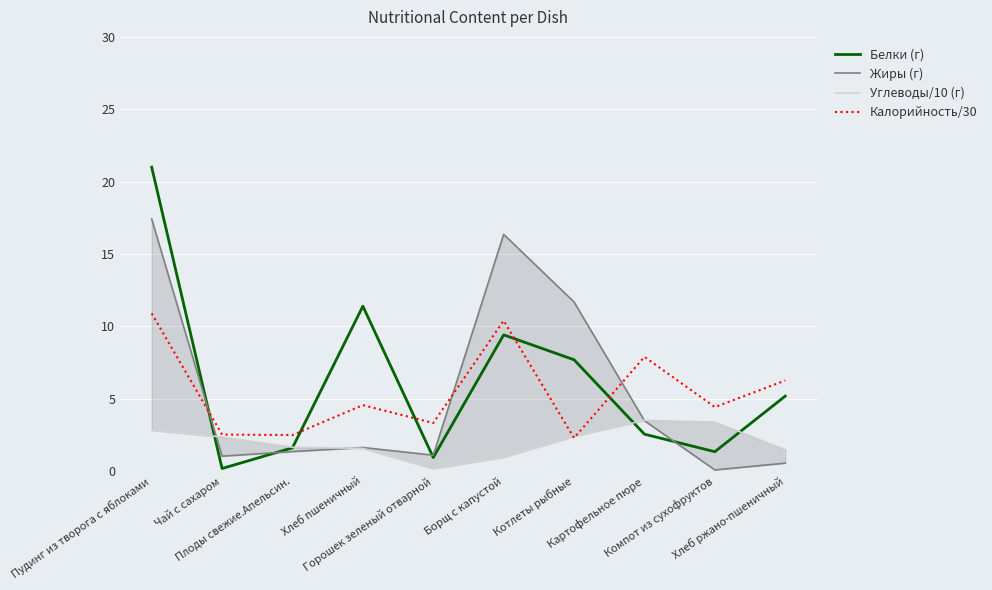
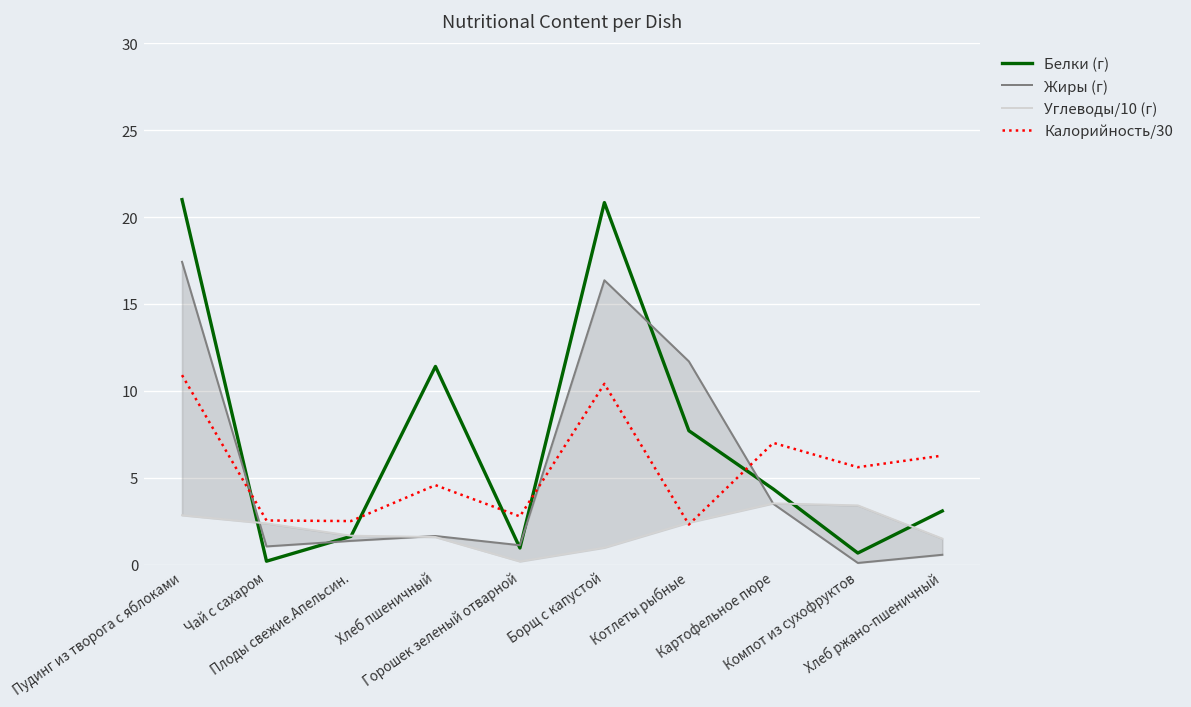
  {
    "Белки (г)": {
      "Пудинг из творога с яблоками": 21.0,
      "Чай с сахаром": 0.2,
      "Хлеб пшеничный": 11.4,
-     "Борщ с капустой": 9.4,
+     "Борщ с капустой": 20.8,
      "Котлеты рыбные": 7.7,
-     "Картофельное пюре": 2.6,
-     "Компот из сухофруктов": 1.4,
-     "Хлеб ржано-пшеничный": 5.2
+     "Картофельное пюре": 4.3,
+     "Компот из сухофруктов": 0.7,
+     "Хлеб ржано-пшеничный": 3.1
    },
    "Калорийность/30": {
      "Пудинг из творога с яблоками": 10.9,
      "Плоды свежие.Апельсин.": 2.5,
      "Хлеб пшеничный": 4.6,
-     "Горошек зеленый отварной": 3.3,
+     "Горошек зеленый отварной": 2.8,
      "Борщ с капустой": 10.4,
-     "Картофельное пюре": 7.9,
-     "Компот из сухофруктов": 4.4,
+     "Картофельное пюре": 7.0,
+     "Компот из сухофруктов": 5.6,
      "Хлеб ржано-пшеничный": 6.3
    }
  }
